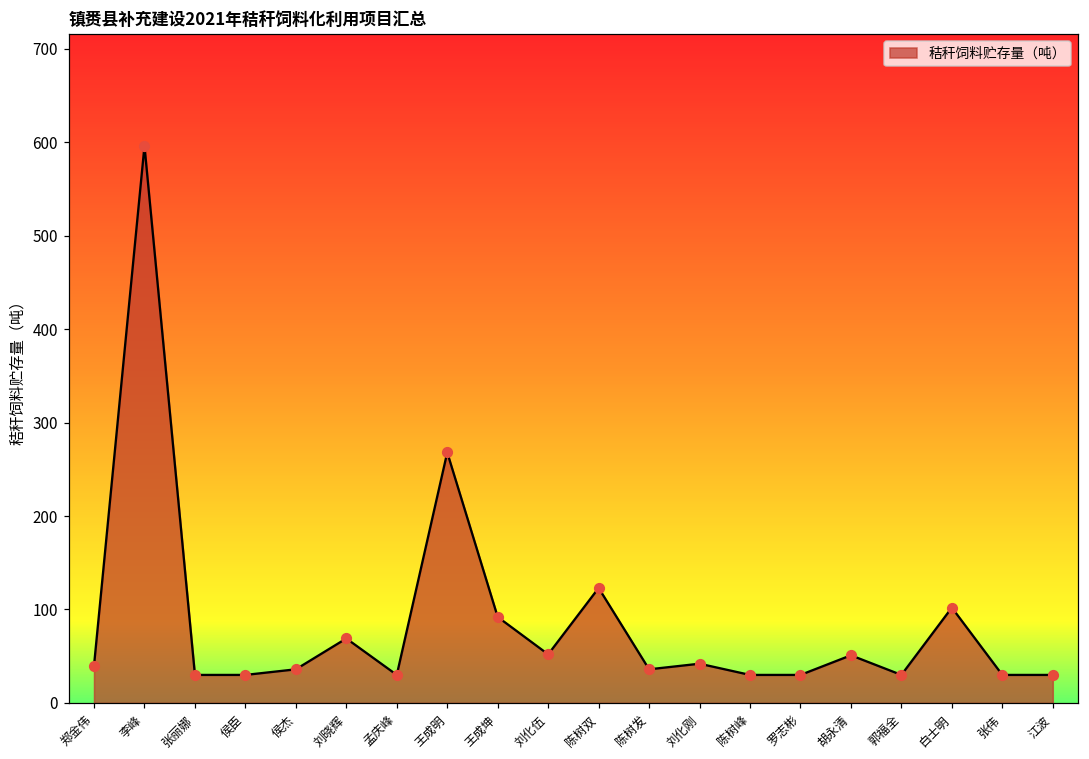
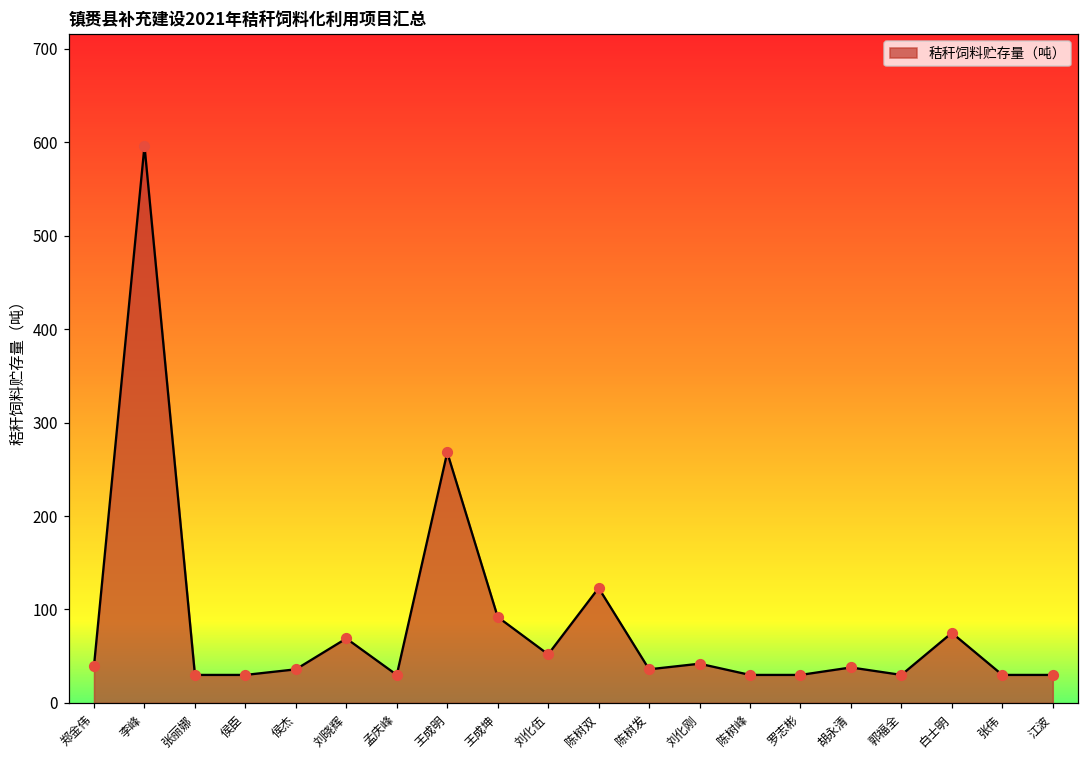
  {
    "郑金伟": 40,
    "李峰": 600,
    "张丽娜": 30,
    "侯臣": 30,
    "侯杰": 40,
    "刘晓辉": 70,
    "孟庆峰": 30,
    "王成明": 270,
    "王成坤": 90,
    "刘化伍": 50,
    "陈树双": 120,
    "陈树发": 40,
    "刘化刚": 40,
    "陈树峰": 30,
    "罗志彬": 30,
-   "胡永清": 50,
+   "胡永清": 40,
    "郭福全": 30,
-   "白士明": 100,
+   "白士明": 80,
    "张伟": 30,
    "江波": 30
  }
